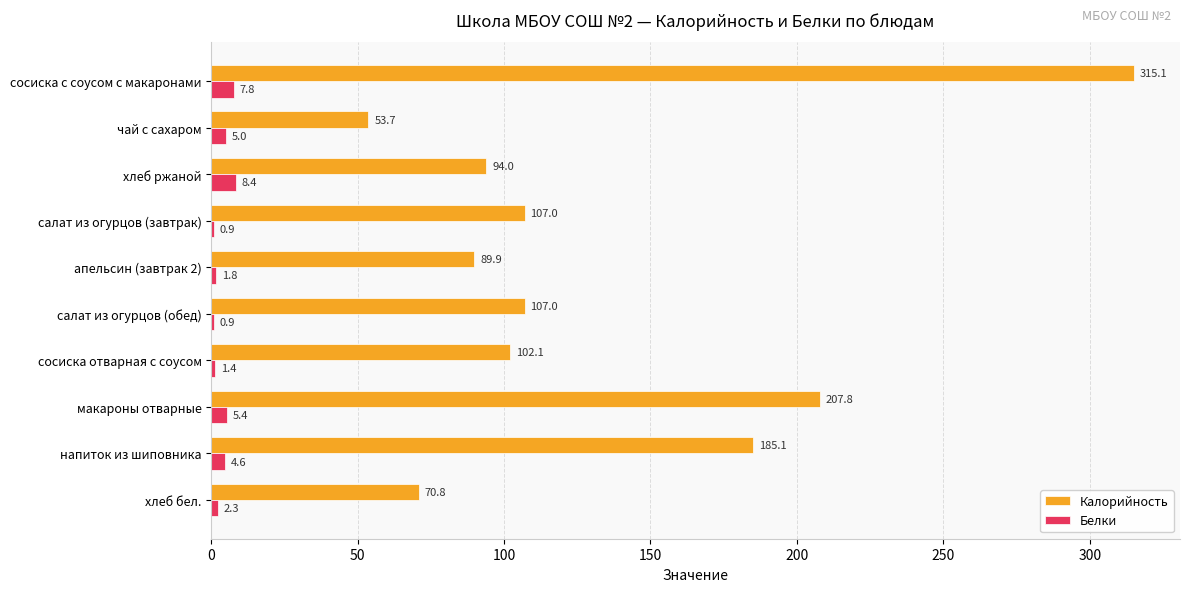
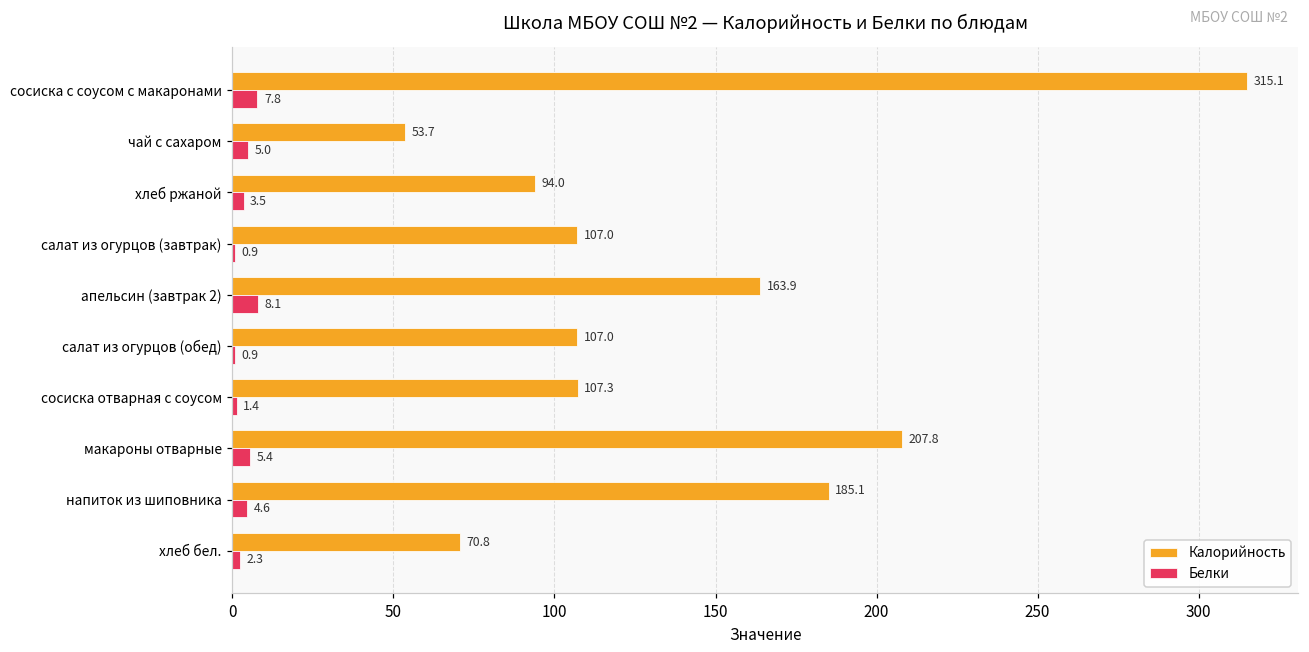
  {
    "Калорийность": {
      "сосиска с соусом с макаронами": 315.1,
      "чай с сахаром": 53.7,
      "хлеб ржаной": 94.0,
      "салат из огурцов (завтрак)": 107.0,
-     "апельсин (завтрак 2)": 89.9,
+     "апельсин (завтрак 2)": 163.9,
      "салат из огурцов (обед)": 107.0,
-     "сосиска отварная с соусом": 102.1,
+     "сосиска отварная с соусом": 107.3,
      "макароны отварные": 207.8,
      "напиток из шиповника": 185.1,
      "хлеб бел.": 70.8
    },
    "Белки": {
      "сосиска с соусом с макаронами": 7.8,
      "чай с сахаром": 5.0,
-     "хлеб ржаной": 8.4,
+     "хлеб ржаной": 3.5,
      "салат из огурцов (завтрак)": 0.9,
-     "апельсин (завтрак 2)": 1.8,
+     "апельсин (завтрак 2)": 8.1,
      "салат из огурцов (обед)": 0.9,
      "сосиска отварная с соусом": 1.4,
      "макароны отварные": 5.4,
      "напиток из шиповника": 4.6,
      "хлеб бел.": 2.3
    }
  }
